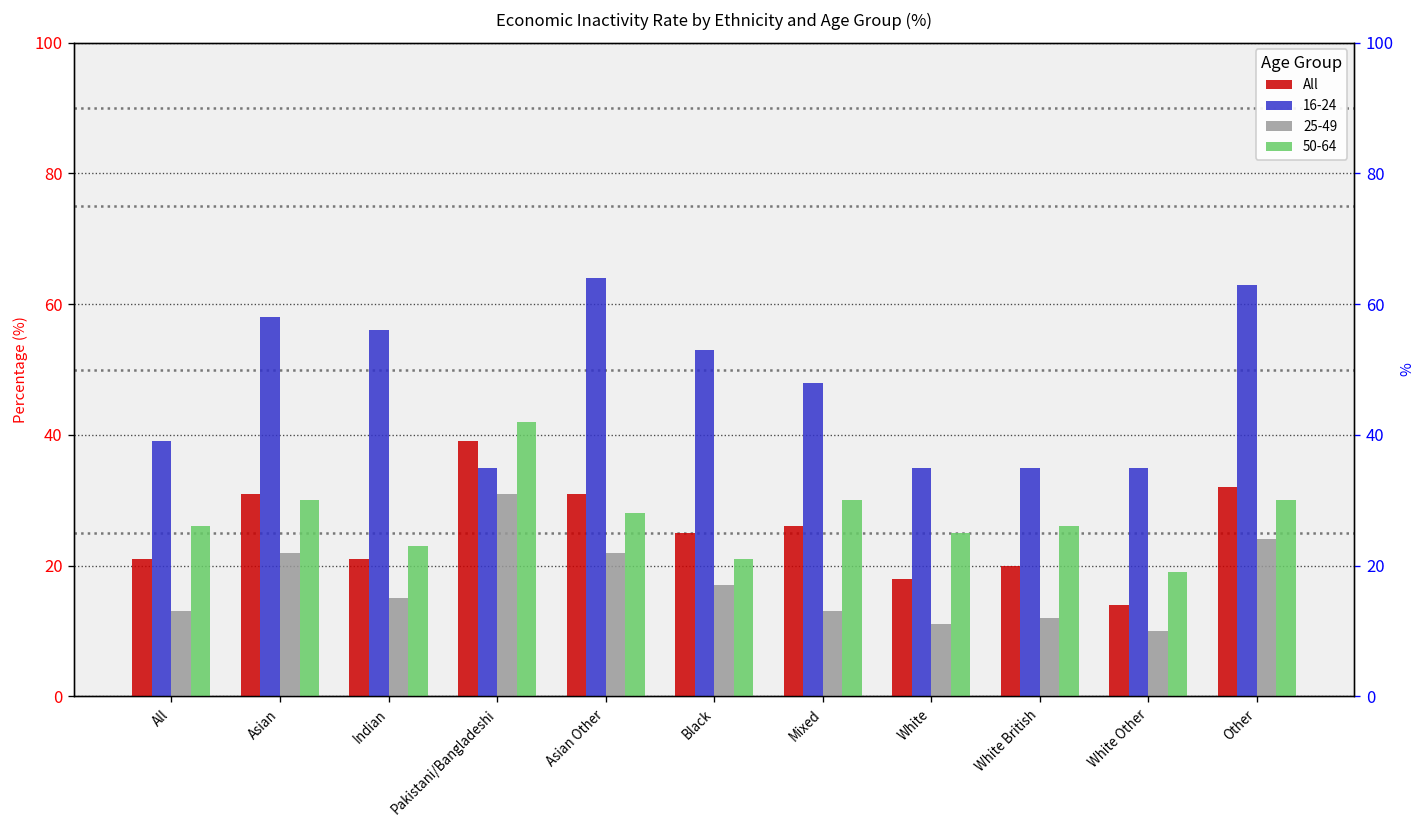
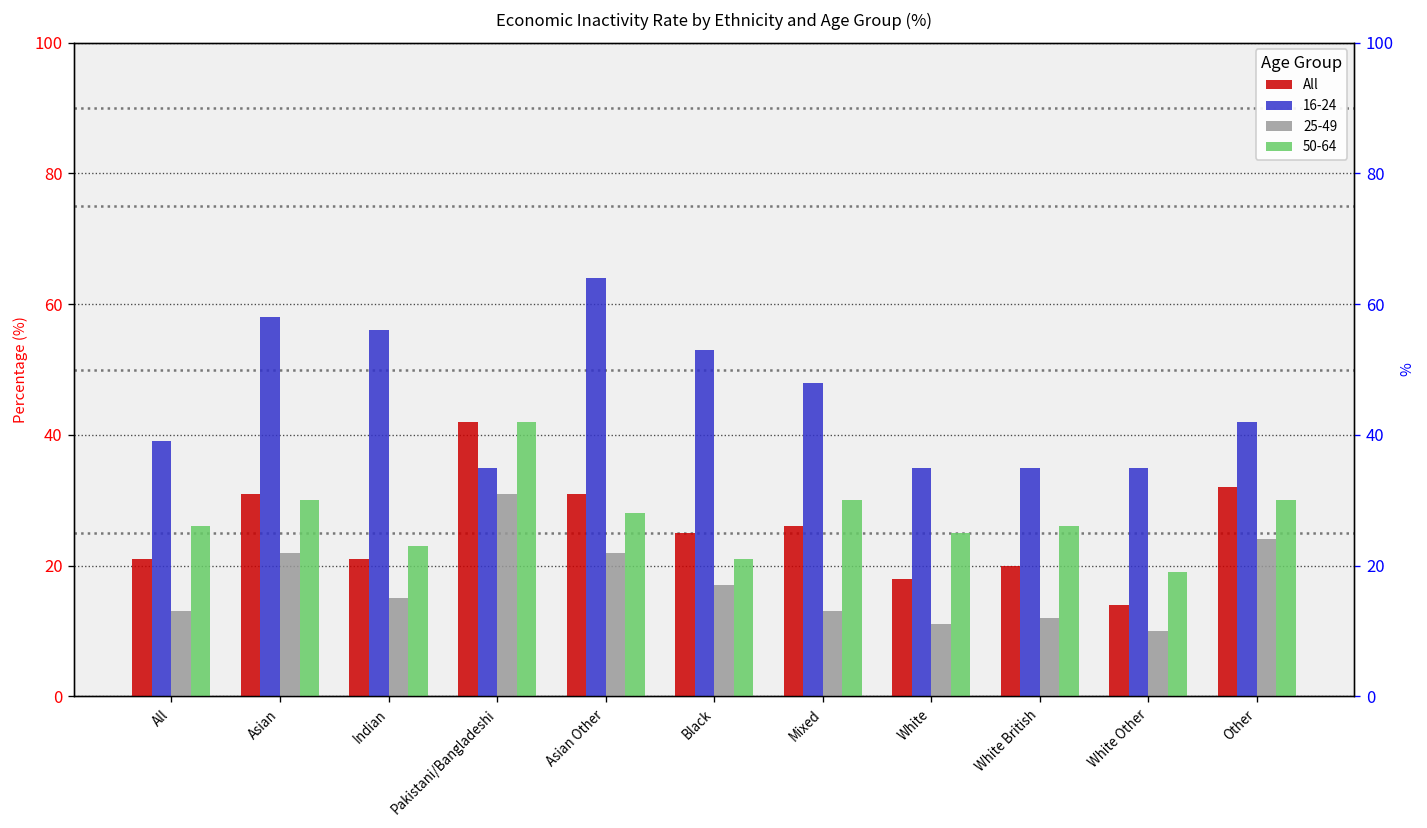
  {
    "All": {
      "All": 21,
      "Asian": 31,
      "Indian": 21,
-     "Pakistani/Bangladeshi": 39,
+     "Pakistani/Bangladeshi": 42,
      "Asian Other": 31,
      "Black": 25,
      "Mixed": 26,
      "White": 18,
      "White British": 20,
      "White Other": 14,
      "Other": 32
    },
    "16-24": {
      "All": 39,
      "Asian": 58,
      "Indian": 56,
      "Pakistani/Bangladeshi": 35,
      "Asian Other": 64,
      "Black": 53,
      "Mixed": 48,
      "White": 35,
      "White British": 35,
      "White Other": 35,
-     "Other": 63
+     "Other": 42
    },
    "25-49": {
      "All": 13,
      "Asian": 22,
      "Indian": 15,
      "Pakistani/Bangladeshi": 31,
      "Asian Other": 22,
      "Black": 17,
      "Mixed": 13,
      "White": 11,
      "White British": 12,
      "White Other": 10,
      "Other": 24
    },
    "50-64": {
      "All": 26,
      "Asian": 30,
      "Indian": 23,
      "Pakistani/Bangladeshi": 42,
      "Asian Other": 28,
      "Black": 21,
      "Mixed": 30,
      "White": 25,
      "White British": 26,
      "White Other": 19,
      "Other": 30
    }
  }
